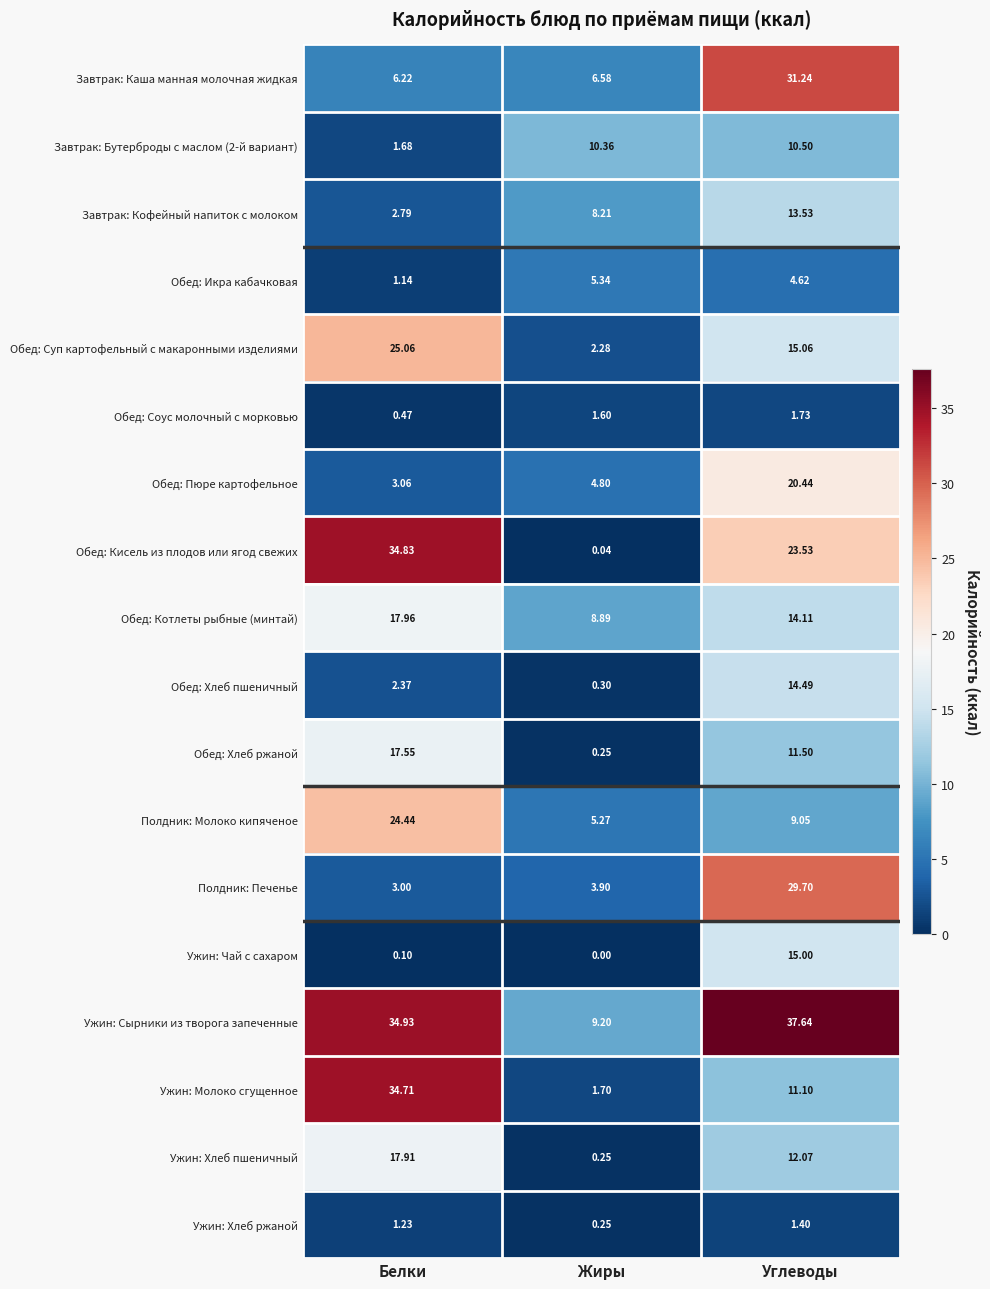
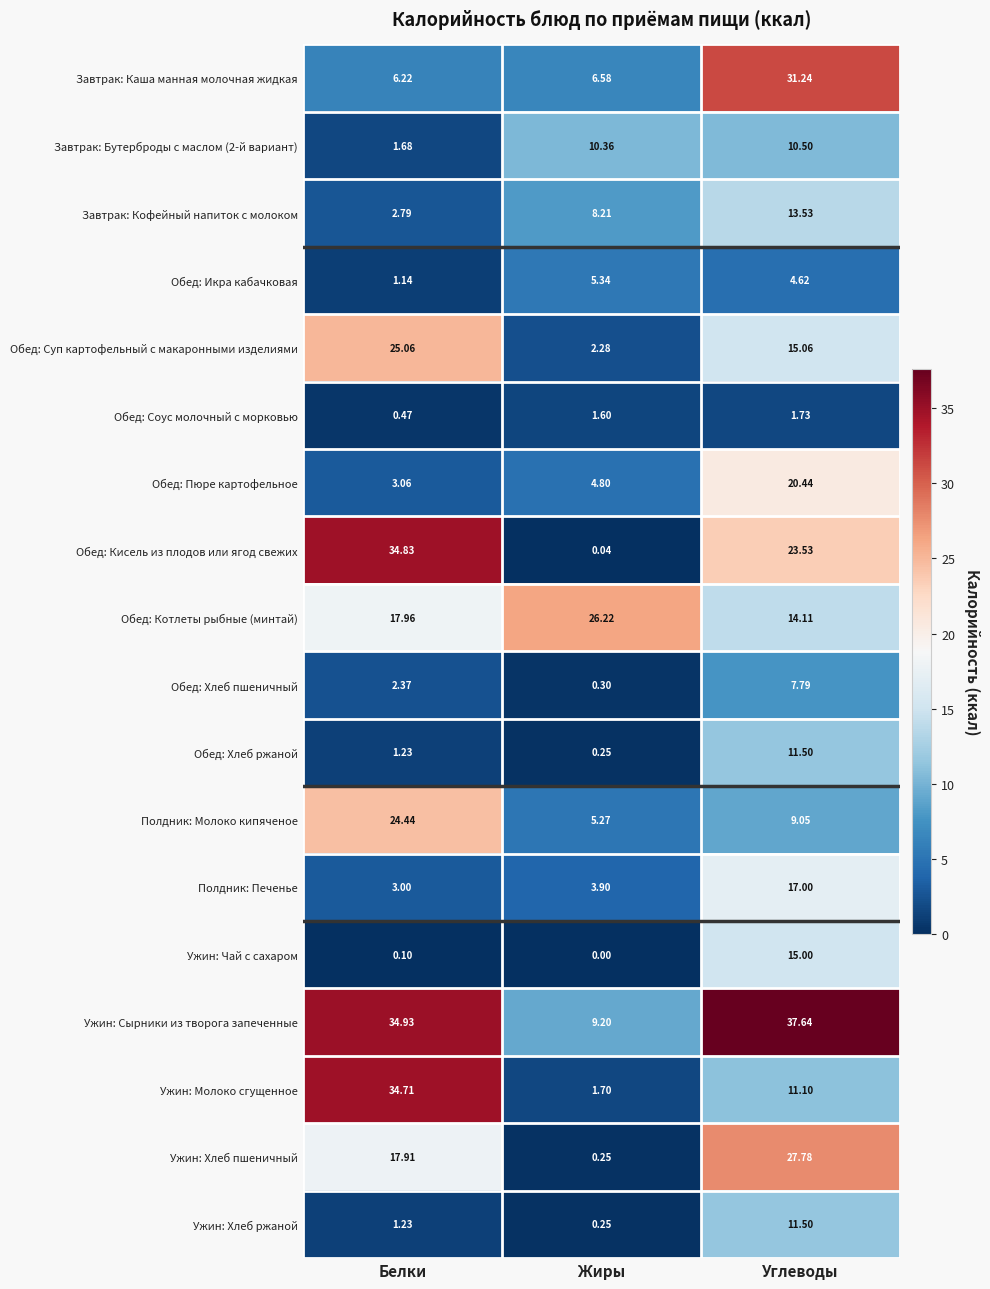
  {
    "Завтрак: Каша манная молочная жидкая": {
      "Белки": 6.22,
      "Жиры": 6.58,
      "Углеводы": 31.24
    },
    "Завтрак: Бутерброды с маслом (2-й вариант)": {
      "Белки": 1.68,
      "Жиры": 10.36,
      "Углеводы": 10.50
    },
    "Завтрак: Кофейный напиток с молоком": {
      "Белки": 2.79,
      "Жиры": 8.21,
      "Углеводы": 13.53
    },
    "Обед: Икра кабачковая": {
      "Белки": 1.14,
      "Жиры": 5.34,
      "Углеводы": 4.62
    },
    "Обед: Суп картофельный с макаронными изделиями": {
      "Белки": 25.06,
      "Жиры": 2.28,
      "Углеводы": 15.06
    },
    "Обед: Соус молочный с морковью": {
      "Белки": 0.47,
      "Жиры": 1.60,
      "Углеводы": 1.73
    },
    "Обед: Пюре картофельное": {
      "Белки": 3.06,
      "Жиры": 4.80,
      "Углеводы": 20.44
    },
    "Обед: Кисель из плодов или ягод свежих": {
      "Белки": 34.83,
      "Жиры": 0.04,
      "Углеводы": 23.53
    },
    "Обед: Котлеты рыбные (минтай)": {
      "Белки": 17.96,
-     "Жиры": 8.89,
+     "Жиры": 26.22,
      "Углеводы": 14.11
    },
    "Обед: Хлеб пшеничный": {
      "Белки": 2.37,
      "Жиры": 0.30,
-     "Углеводы": 14.49
+     "Углеводы": 7.79
    },
    "Обед: Хлеб ржаной": {
-     "Белки": 17.55,
+     "Белки": 1.23,
      "Жиры": 0.25,
      "Углеводы": 11.50
    },
    "Полдник: Молоко кипяченое": {
      "Белки": 24.44,
      "Жиры": 5.27,
      "Углеводы": 9.05
    },
    "Полдник: Печенье": {
      "Белки": 3.00,
      "Жиры": 3.90,
-     "Углеводы": 29.70
+     "Углеводы": 17.00
    },
    "Ужин: Чай с сахаром": {
      "Белки": 0.10,
      "Жиры": 0.00,
      "Углеводы": 15.00
    },
    "Ужин: Сырники из творога запеченные": {
      "Белки": 34.93,
      "Жиры": 9.20,
      "Углеводы": 37.64
    },
    "Ужин: Молоко сгущенное": {
      "Белки": 34.71,
      "Жиры": 1.70,
      "Углеводы": 11.10
    },
    "Ужин: Хлеб пшеничный": {
      "Белки": 17.91,
      "Жиры": 0.25,
-     "Углеводы": 12.07
+     "Углеводы": 27.78
    },
    "Ужин: Хлеб ржаной": {
      "Белки": 1.23,
      "Жиры": 0.25,
-     "Углеводы": 1.40
+     "Углеводы": 11.50
    }
  }
